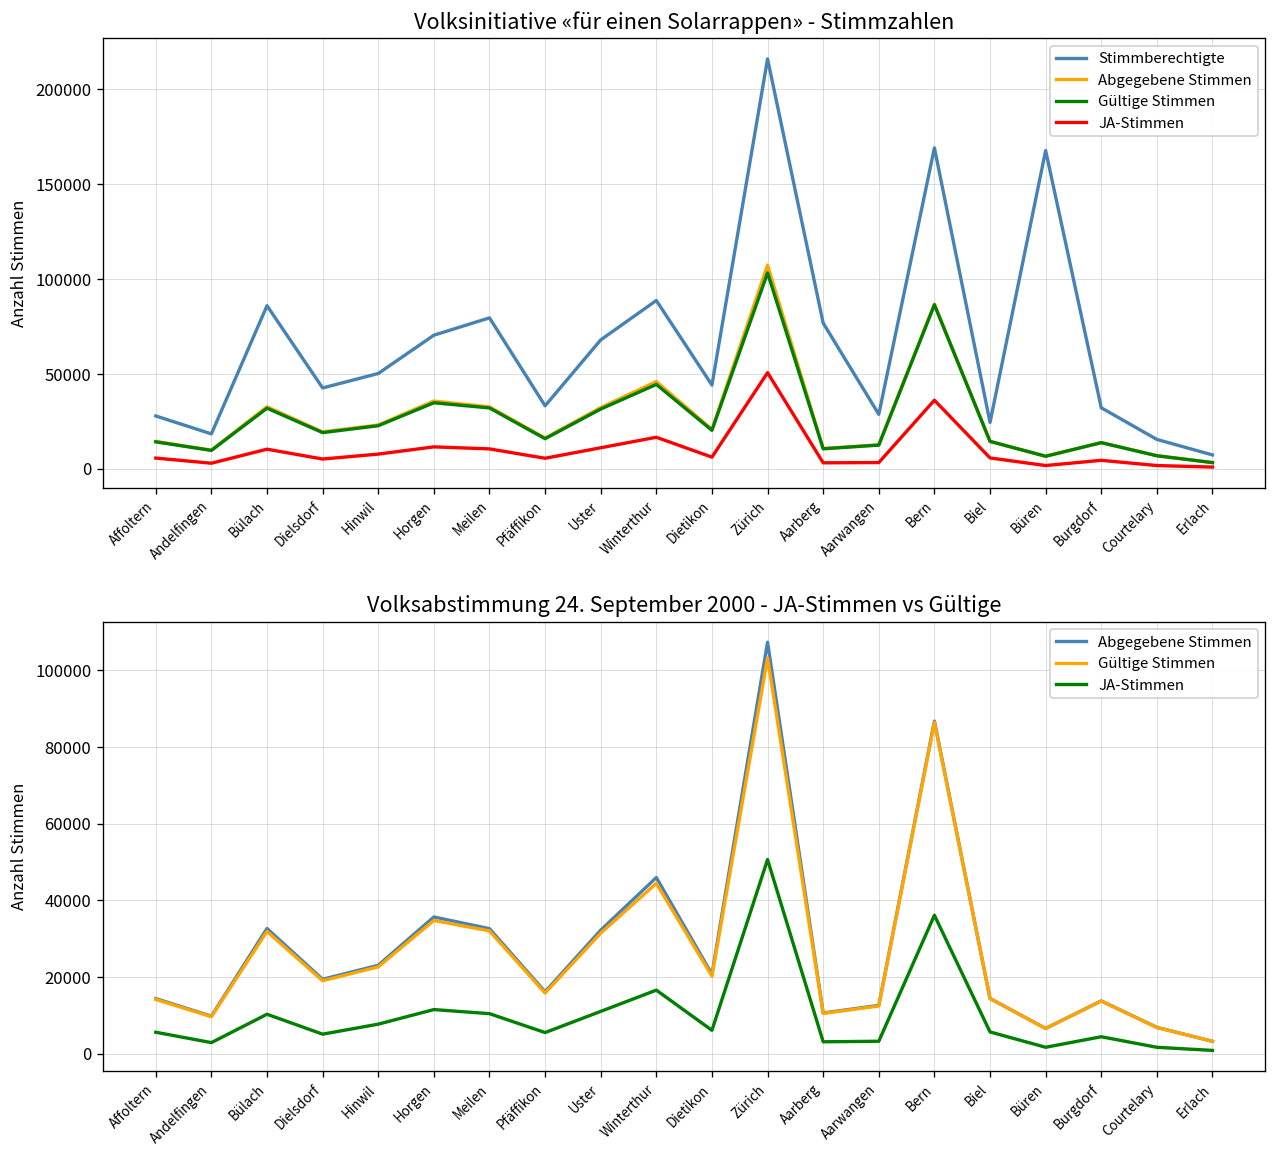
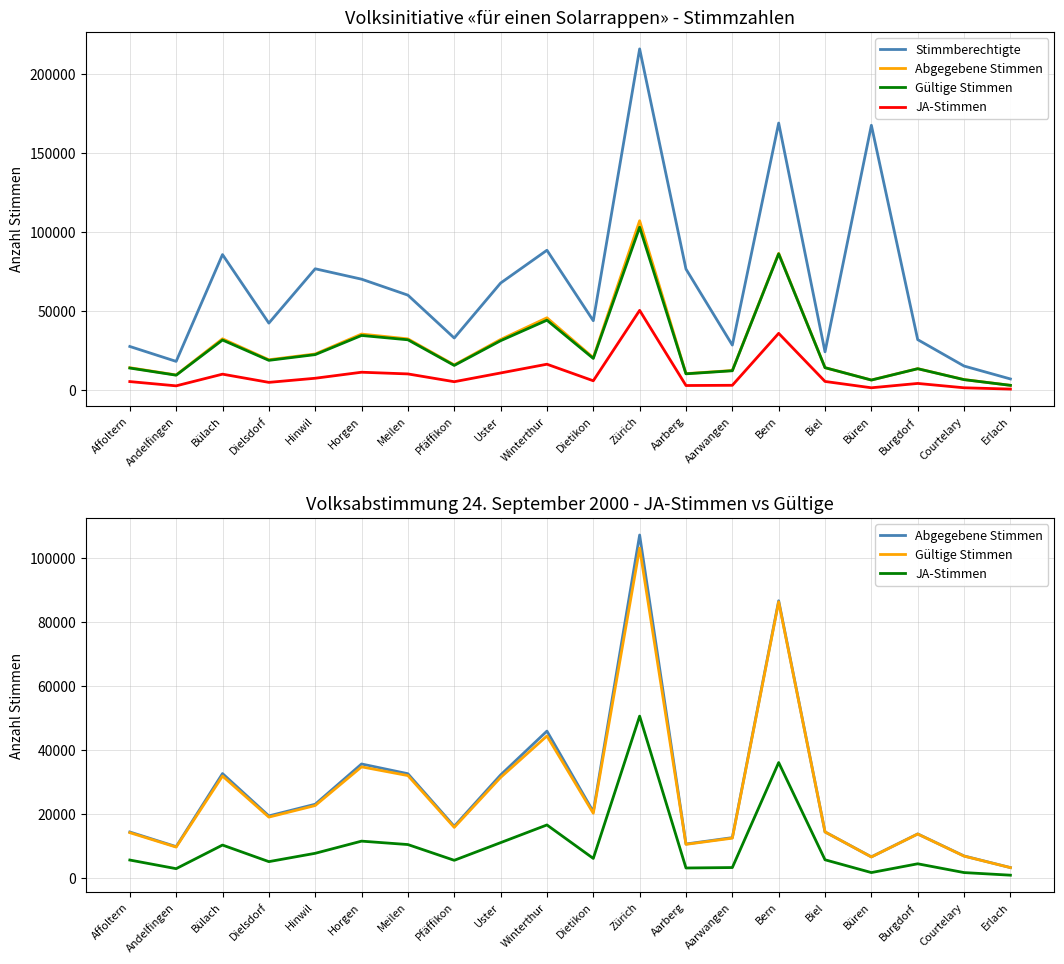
  {
    "Volksinitiative «für einen Solarrappen» - Stimmzahlen": {
      "Stimmberechtigte": {
        "Affoltern": 28000,
        "Andelfingen": 18000,
        "Bülach": 86000,
        "Dielsdorf": 43000,
-       "Hinwil": 50000,
+       "Hinwil": 77000,
        "Horgen": 70000,
-       "Meilen": 79000,
+       "Meilen": 60000,
        "Pfäffikon": 33000,
        "Uster": 68000,
        "Winterthur": 89000,
        "Dietikon": 44000,
        "Zürich": 216000,
        "Aarberg": 77000,
        "Aarwangen": 29000,
        "Bern": 169000,
        "Biel": 24000,
        "Büren": 168000,
        "Burgdorf": 32000,
        "Courtelary": 15000,
        "Erlach": 7000
      }
    },
    "Volksabstimmung 24. September 2000 - JA-Stimmen vs Gültige": {
      "Abgegebene Stimmen": {
        "Horgen": 36000,
        "Winterthur": 46000,
        "Zürich": 107000
      },
      "Gültige Stimmen": {
        "Horgen": 35000,
        "Winterthur": 44000,
        "Zürich": 103000
      },
      "JA-Stimmen": {
        "Affoltern": 6000,
        "Andelfingen": 3000,
        "Bülach": 10000,
        "Dielsdorf": 5000,
        "Hinwil": 8000,
        "Horgen": 11000,
        "Meilen": 10000,
        "Pfäffikon": 5000,
        "Uster": 11000,
        "Winterthur": 17000,
        "Dietikon": 6000,
        "Zürich": 51000,
        "Aarberg": 3000,
        "Aarwangen": 3000,
        "Bern": 36000,
        "Biel": 6000,
        "Büren": 2000,
        "Burgdorf": 4000,
        "Courtelary": 2000,
        "Erlach": 1000
      }
    }
  }
